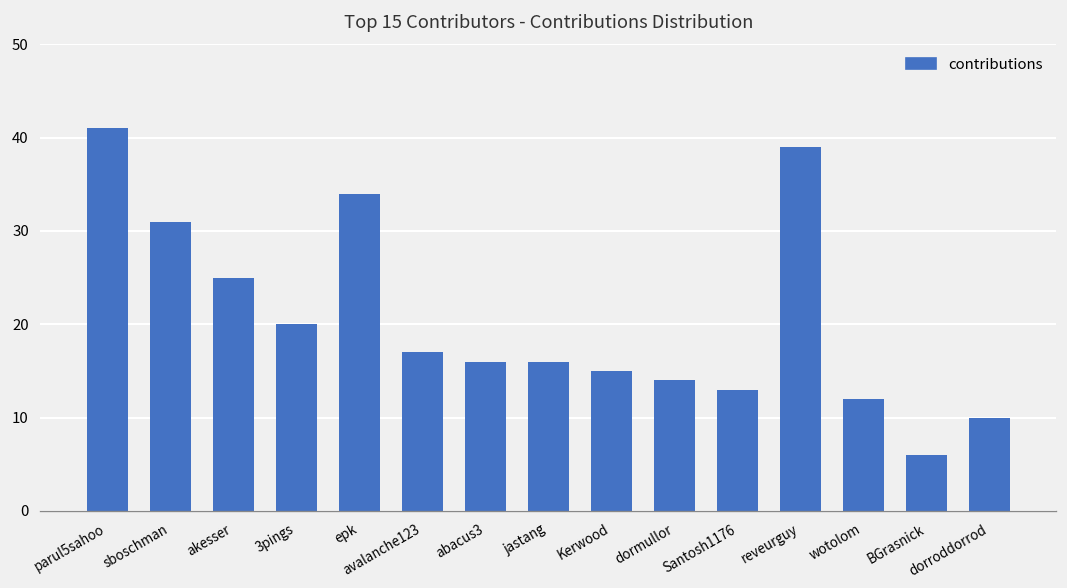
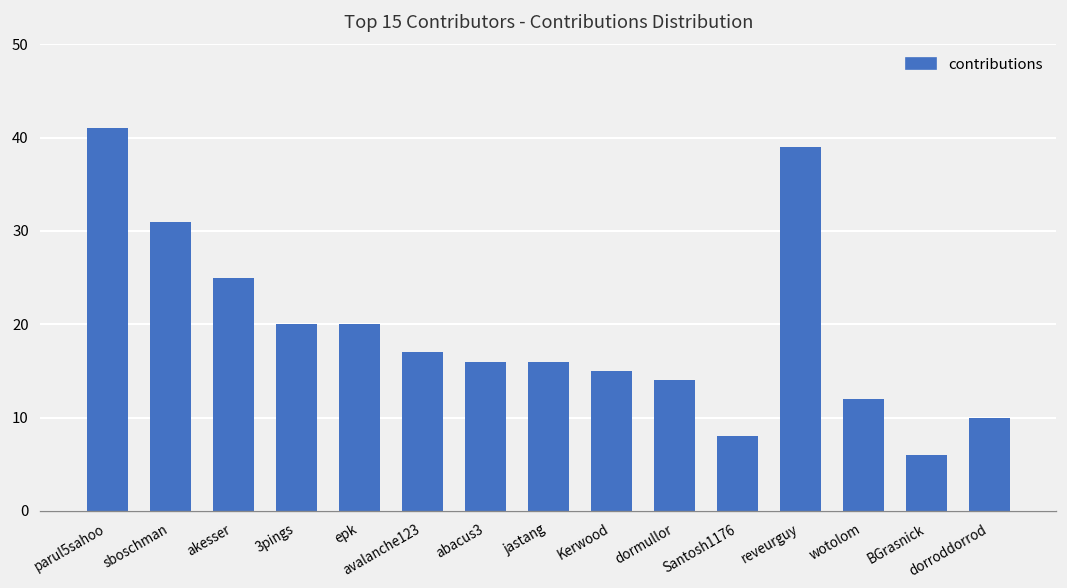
  {
    "parul5sahoo": 41,
    "sboschman": 31,
    "akesser": 25,
    "3pings": 20,
-   "epk": 34,
+   "epk": 20,
    "avalanche123": 17,
    "abacus3": 16,
    "jastang": 16,
    "Kerwood": 15,
    "dormullor": 14,
-   "Santosh1176": 13,
+   "Santosh1176": 8,
    "reveurguy": 39,
    "wotolom": 12,
    "BGrasnick": 6,
    "dorroddorrod": 10
  }
